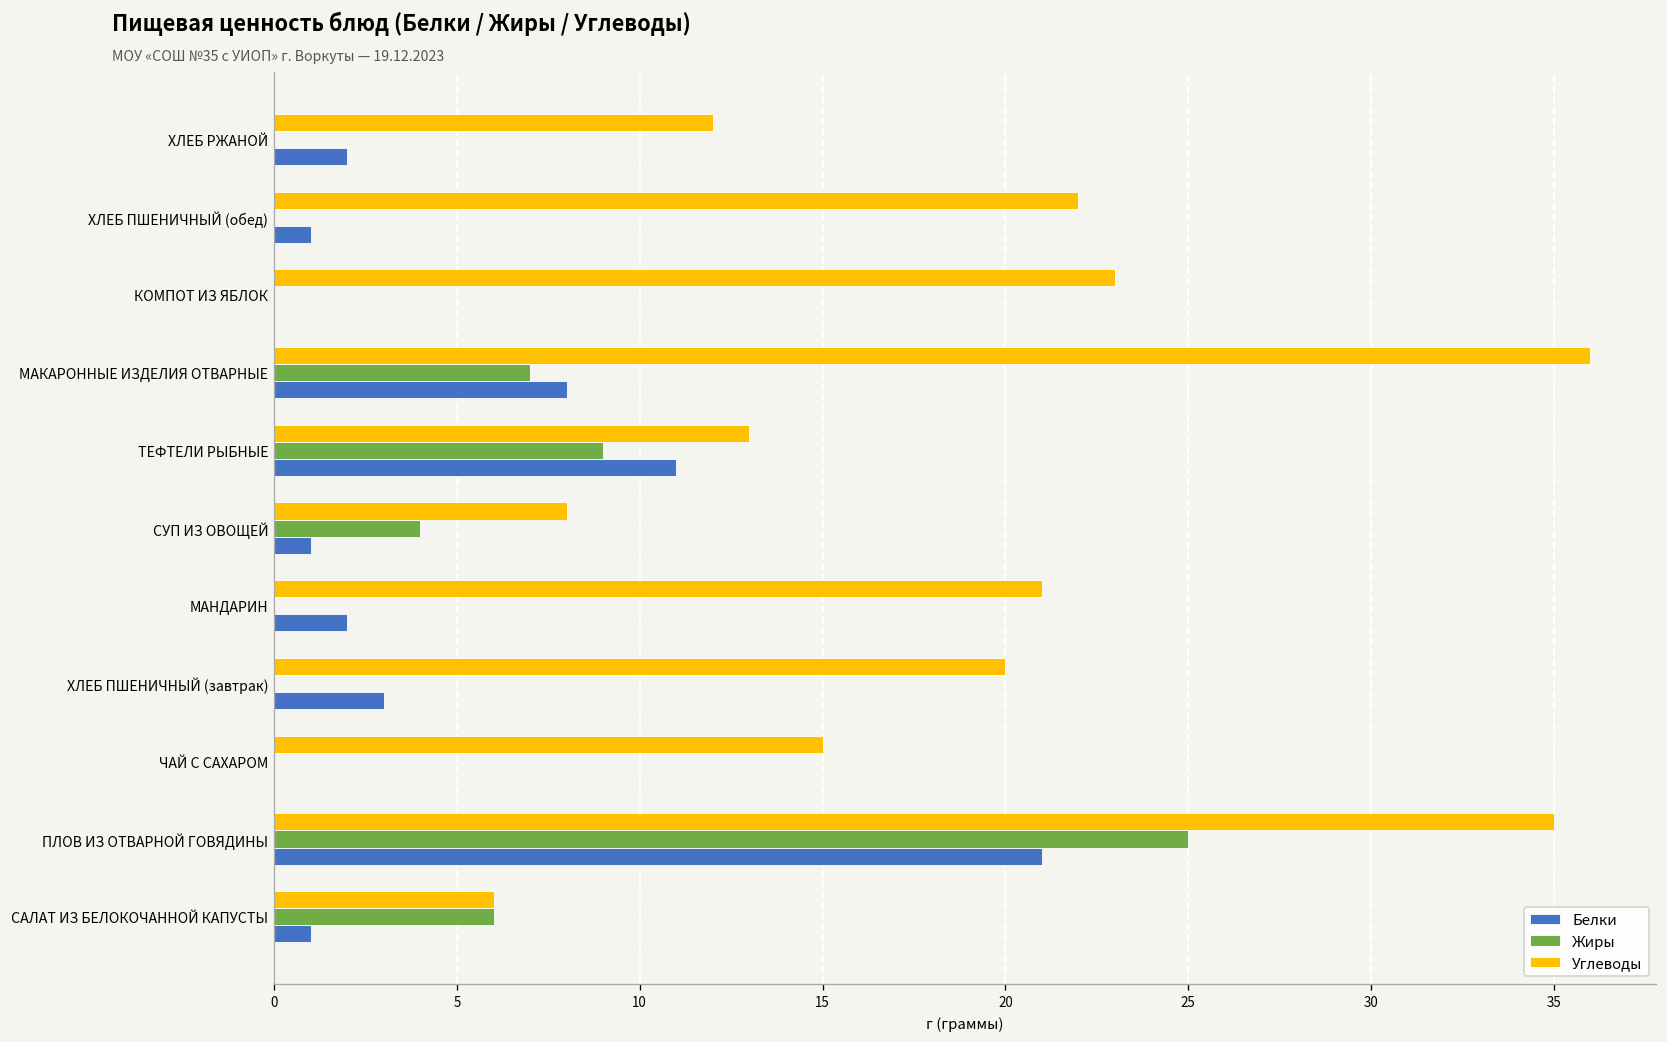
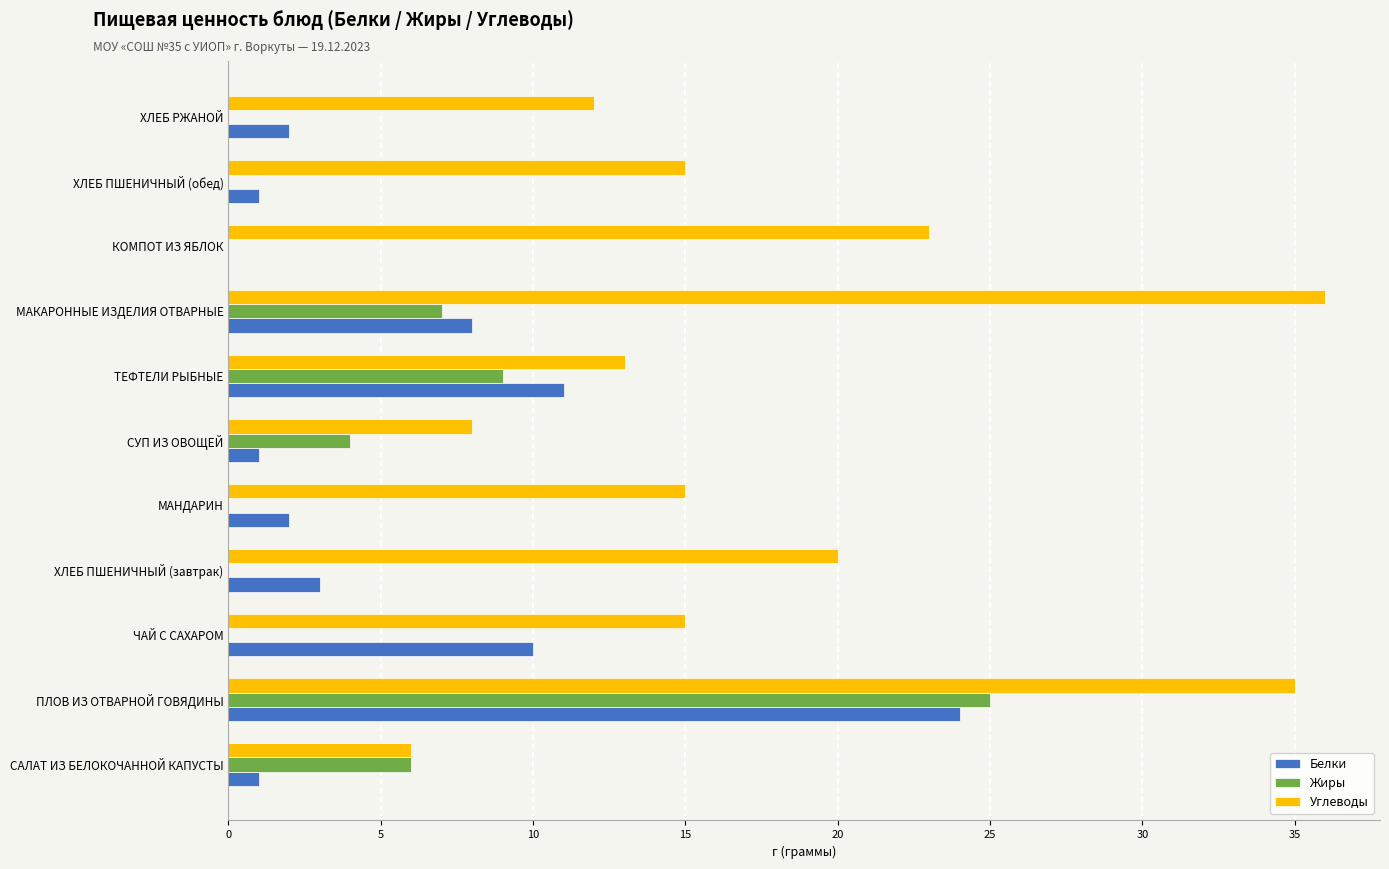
  {
    "Белки": {
      "ХЛЕБ РЖАНОЙ": 2,
      "ХЛЕБ ПШЕНИЧНЫЙ (обед)": 1,
      "КОМПОТ ИЗ ЯБЛОК": 0,
      "МАКАРОННЫЕ ИЗДЕЛИЯ ОТВАРНЫЕ": 8,
      "ТЕФТЕЛИ РЫБНЫЕ": 11,
      "СУП ИЗ ОВОЩЕЙ": 1,
      "МАНДАРИН": 2,
      "ХЛЕБ ПШЕНИЧНЫЙ (завтрак)": 3,
-     "ЧАЙ С САХАРОМ": 0,
-     "ПЛОВ ИЗ ОТВАРНОЙ ГОВЯДИНЫ": 21,
+     "ЧАЙ С САХАРОМ": 10,
+     "ПЛОВ ИЗ ОТВАРНОЙ ГОВЯДИНЫ": 24,
      "САЛАТ ИЗ БЕЛОКОЧАННОЙ КАПУСТЫ": 1
    },
    "Жиры": {
      "ХЛЕБ РЖАНОЙ": 0,
      "ХЛЕБ ПШЕНИЧНЫЙ (обед)": 0,
      "КОМПОТ ИЗ ЯБЛОК": 0,
      "МАКАРОННЫЕ ИЗДЕЛИЯ ОТВАРНЫЕ": 7,
      "ТЕФТЕЛИ РЫБНЫЕ": 9,
      "СУП ИЗ ОВОЩЕЙ": 4,
      "МАНДАРИН": 0,
      "ХЛЕБ ПШЕНИЧНЫЙ (завтрак)": 0,
      "ЧАЙ С САХАРОМ": 0,
      "ПЛОВ ИЗ ОТВАРНОЙ ГОВЯДИНЫ": 25,
      "САЛАТ ИЗ БЕЛОКОЧАННОЙ КАПУСТЫ": 6
    },
    "Углеводы": {
      "ХЛЕБ РЖАНОЙ": 12,
-     "ХЛЕБ ПШЕНИЧНЫЙ (обед)": 22,
+     "ХЛЕБ ПШЕНИЧНЫЙ (обед)": 15,
      "КОМПОТ ИЗ ЯБЛОК": 23,
      "МАКАРОННЫЕ ИЗДЕЛИЯ ОТВАРНЫЕ": 36,
      "ТЕФТЕЛИ РЫБНЫЕ": 13,
      "СУП ИЗ ОВОЩЕЙ": 8,
-     "МАНДАРИН": 21,
+     "МАНДАРИН": 15,
      "ХЛЕБ ПШЕНИЧНЫЙ (завтрак)": 20,
      "ЧАЙ С САХАРОМ": 15,
      "ПЛОВ ИЗ ОТВАРНОЙ ГОВЯДИНЫ": 35,
      "САЛАТ ИЗ БЕЛОКОЧАННОЙ КАПУСТЫ": 6
    }
  }
